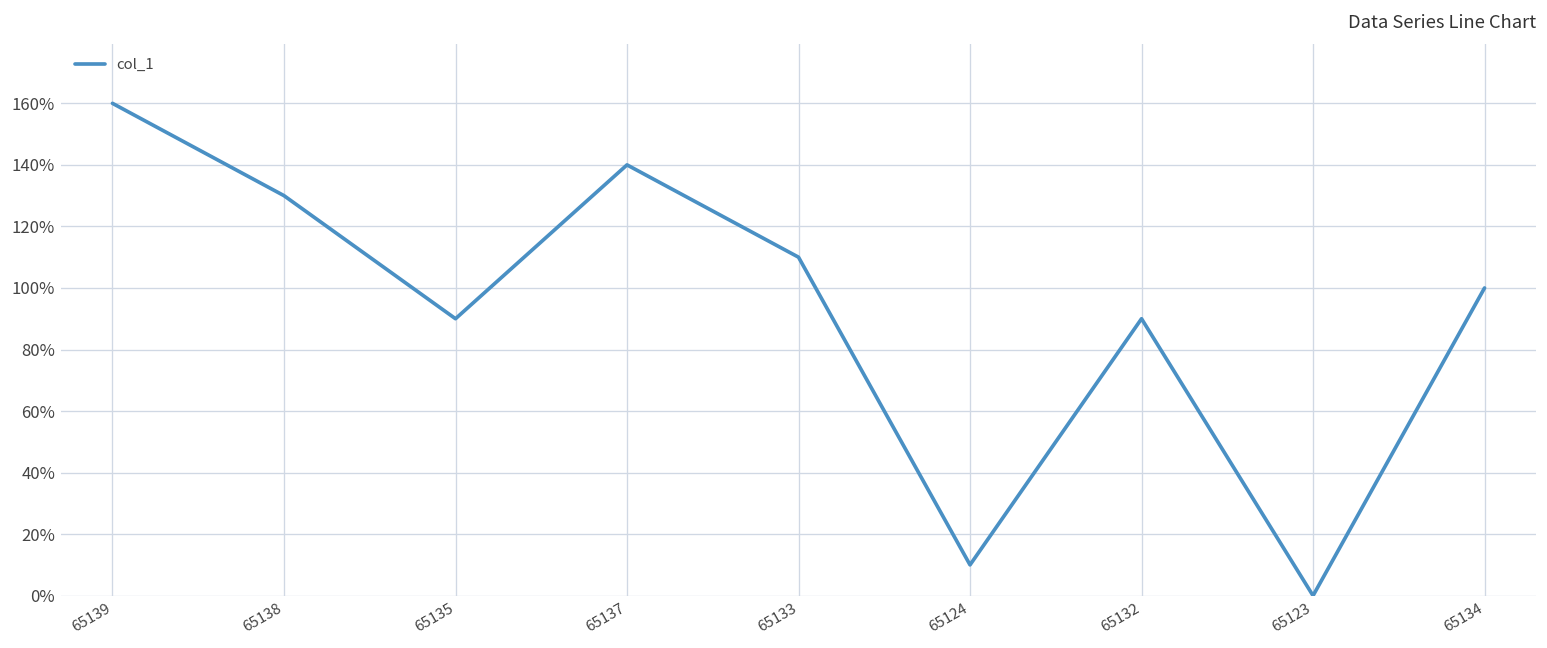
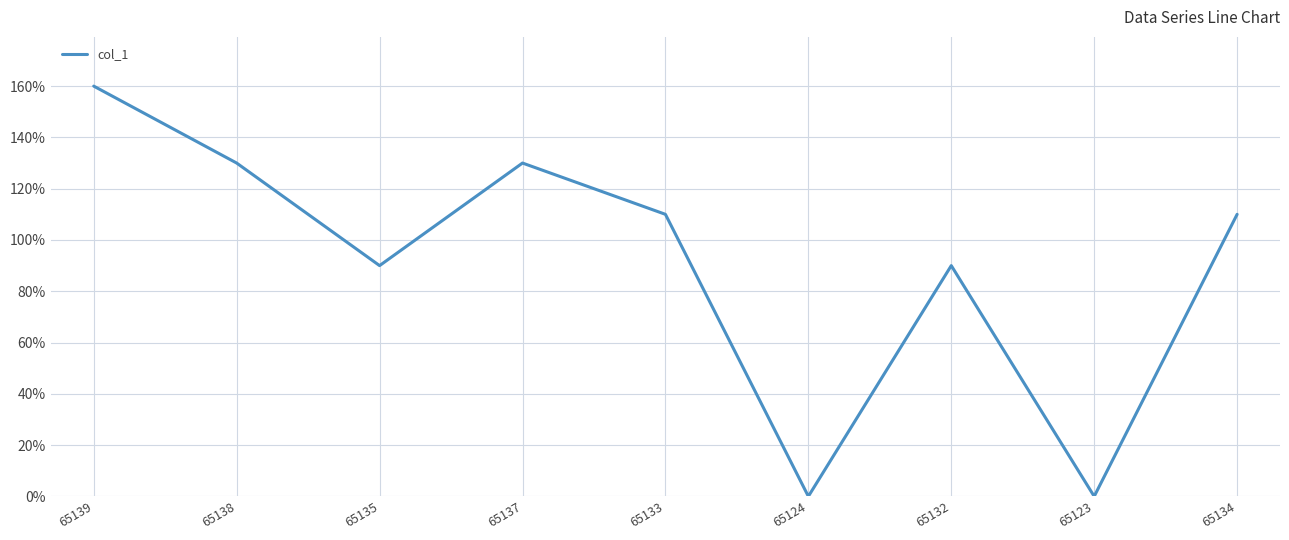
  {
    "65139": "160%",
    "65138": "130%",
    "65135": "90%",
-   "65137": "140%",
+   "65137": "130%",
    "65133": "110%",
-   "65124": "10%",
+   "65124": "0%",
    "65132": "90%",
    "65123": "0%",
-   "65134": "100%"
+   "65134": "110%"
  }
